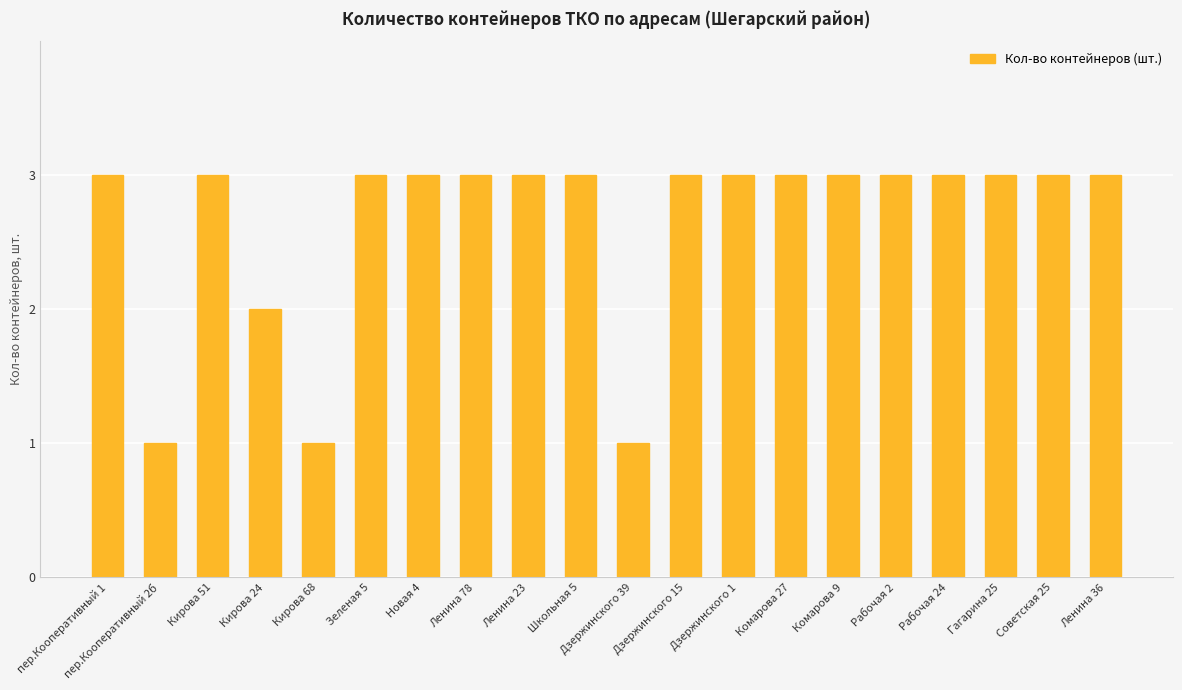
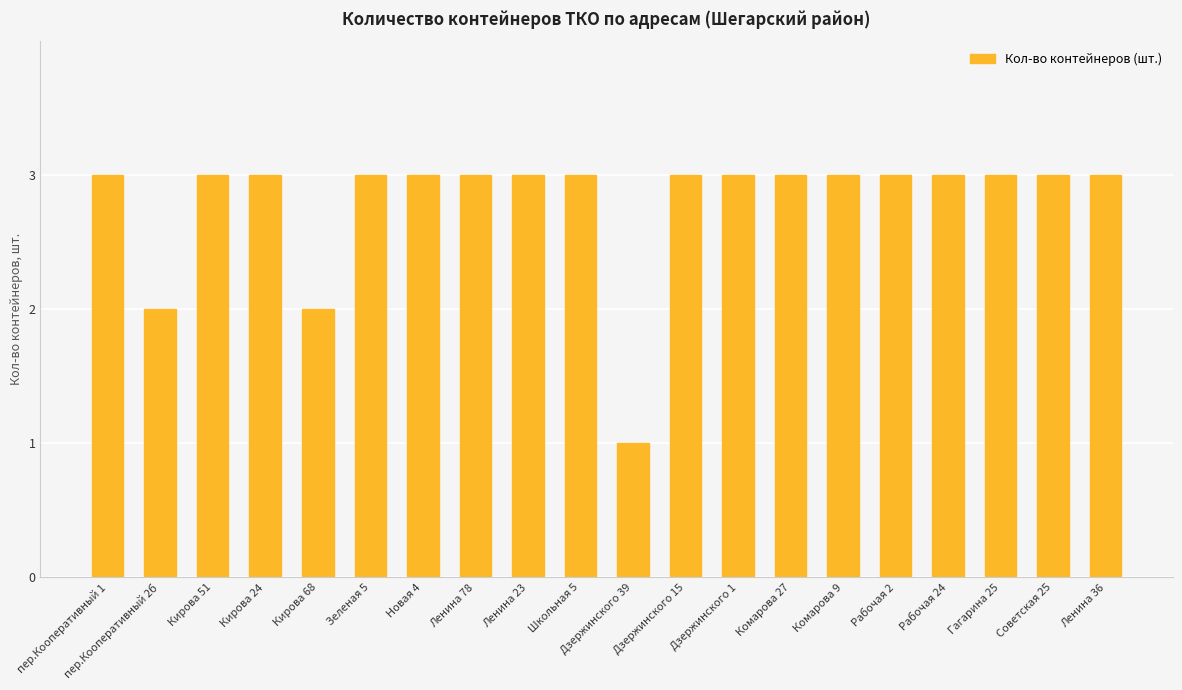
  {
    "пер.Кооперативный 1": 3,
-   "пер.Кооперативный 2б": 1,
+   "пер.Кооперативный 2б": 2,
    "Кирова 51": 3,
-   "Кирова 24": 2,
-   "Кирова 68": 1,
+   "Кирова 24": 3,
+   "Кирова 68": 2,
    "Зеленая 5": 3,
    "Новая 4": 3,
    "Ленина 78": 3,
    "Ленина 23": 3,
    "Школьная 5": 3,
    "Дзержинского 39": 1,
    "Дзержинского 15": 3,
    "Дзержинского 1": 3,
    "Комарова 27": 3,
    "Комарова 9": 3,
    "Рабочая 2": 3,
    "Рабочая 24": 3,
    "Гагарина 25": 3,
    "Советская 25": 3,
    "Ленина 36": 3
  }
